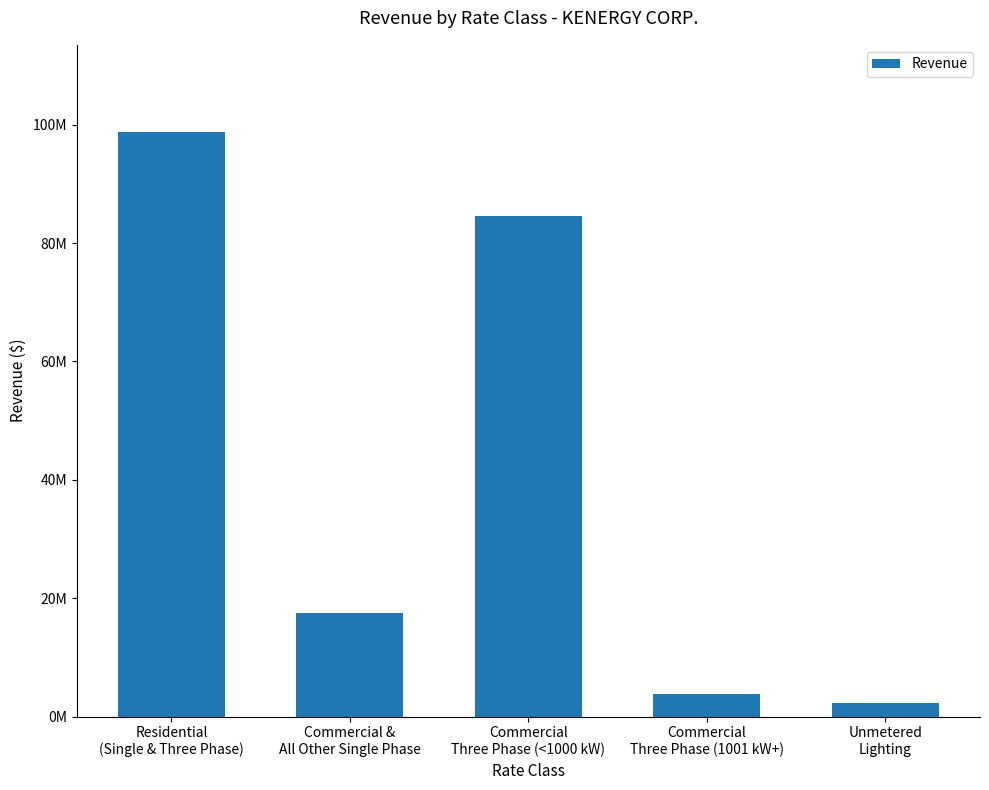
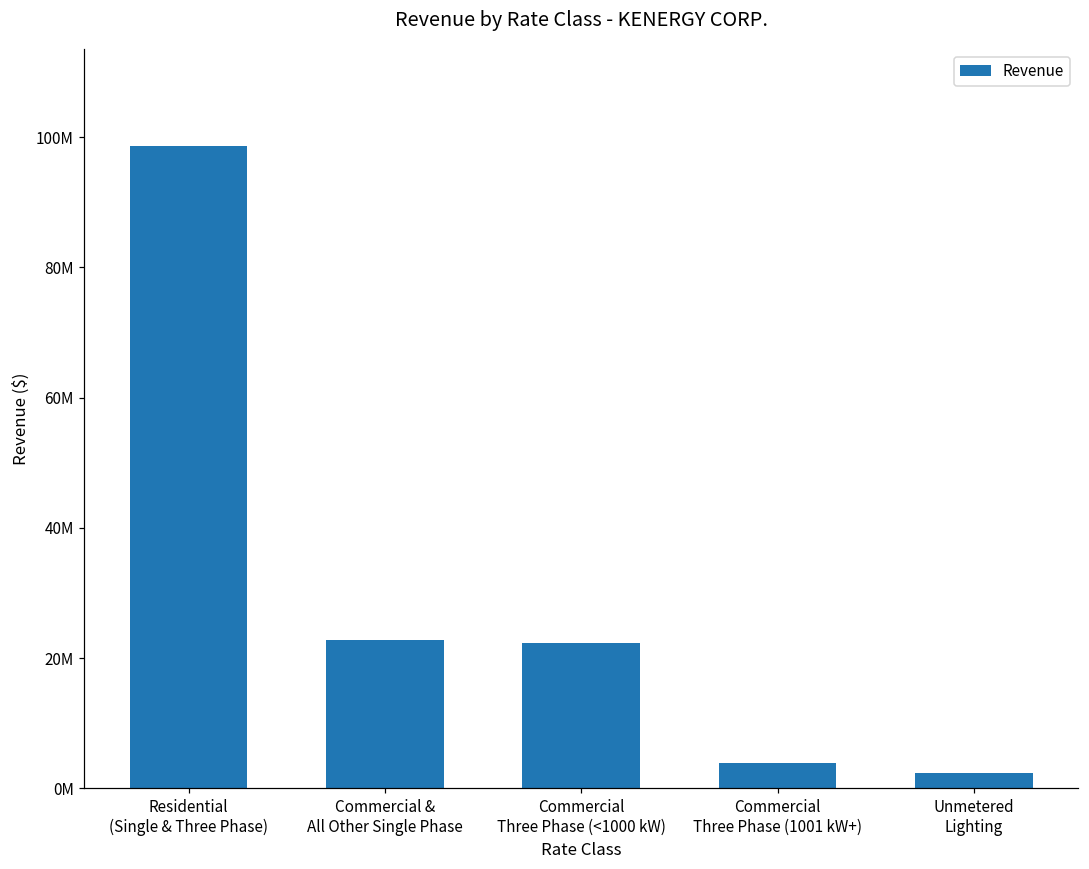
  {
    "Residential (Single & Three Phase)": 99000000,
-   "Commercial & All Other Single Phase": 18000000,
-   "Commercial Three Phase (<1000 kW)": 85000000,
+   "Commercial & All Other Single Phase": 23000000,
+   "Commercial Three Phase (<1000 kW)": 22000000,
    "Commercial Three Phase (1001 kW+)": 4000000,
    "Unmetered Lighting": 2000000
  }
